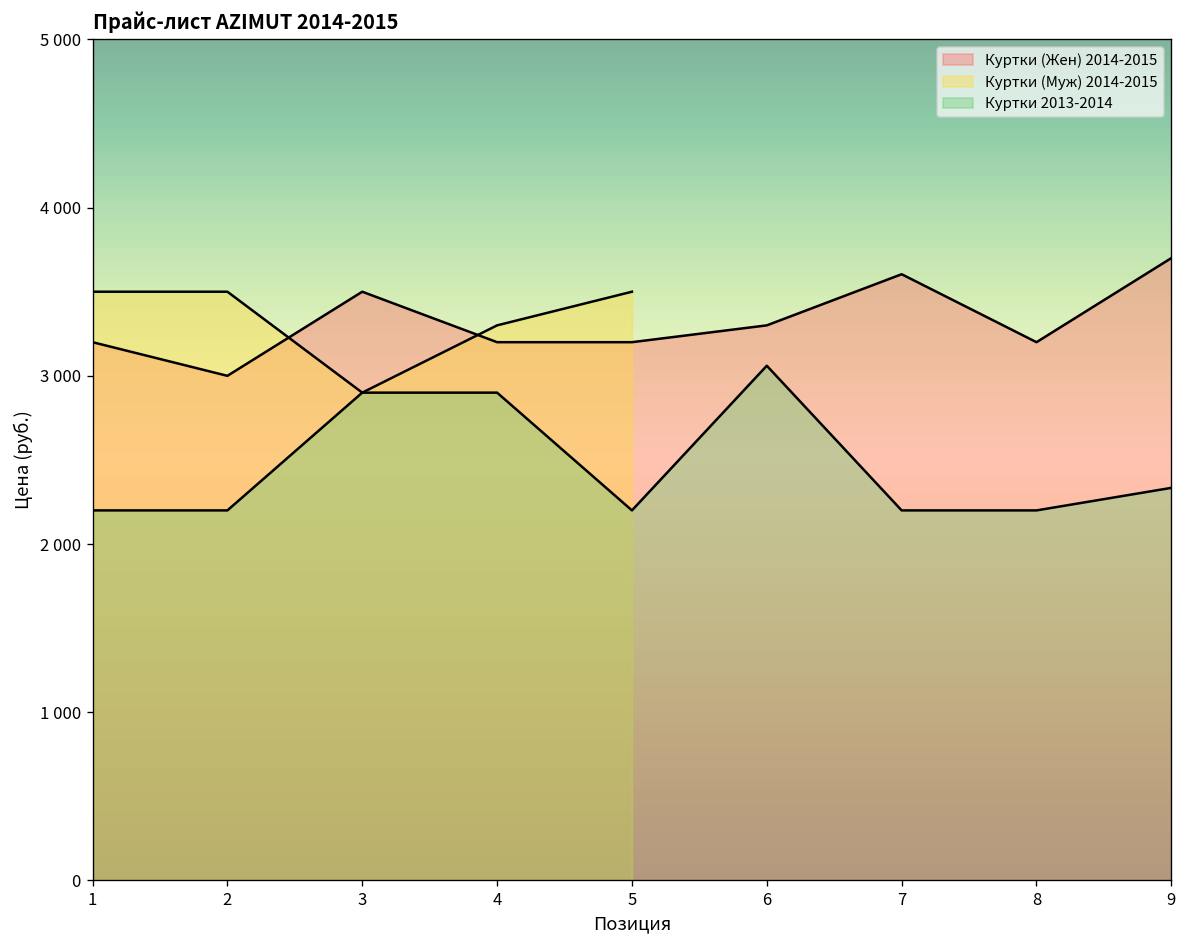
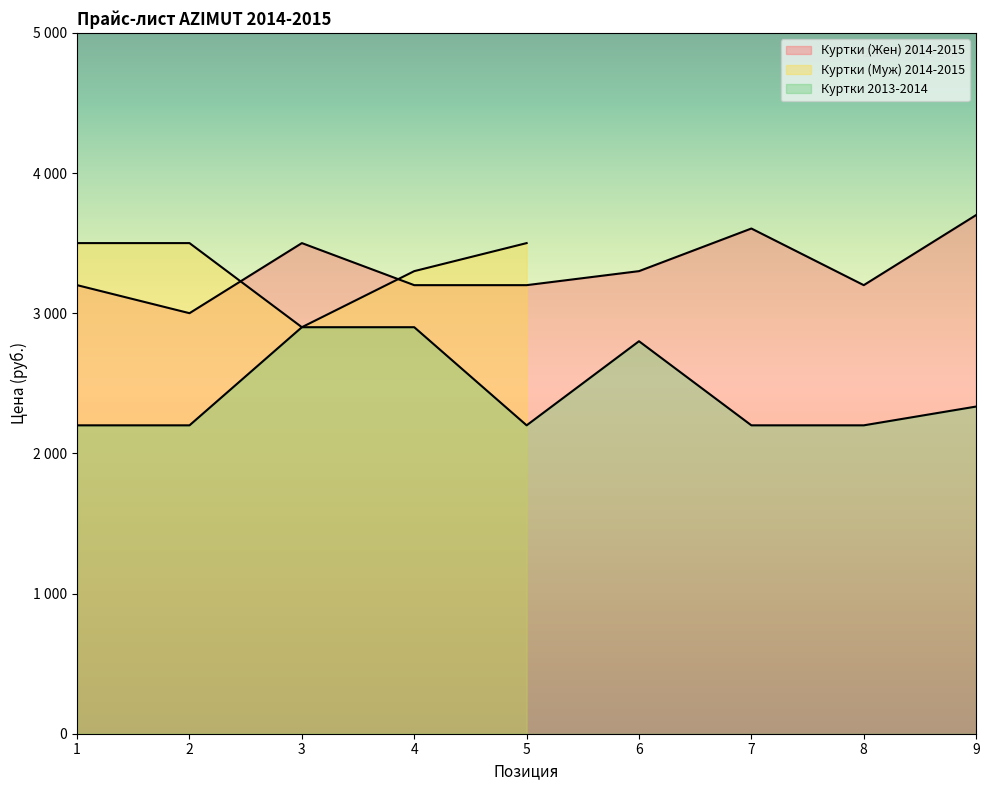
  {
    "Куртки (Жен) 2014-2015": {
      "1": 3200,
      "2": 3000,
      "3": 3500,
      "4": 3200,
      "5": 3200,
      "6": 3300,
      "7": 3600,
      "8": 3200,
      "9": 3700
    },
    "Куртки (Муж) 2014-2015": {
      "1": 3500,
      "2": 3500,
      "4": 3300,
      "5": 3500
    },
    "Куртки 2013-2014": {
      "1": 2200,
      "2": 2200,
      "4": 2900,
      "5": 2200,
-     "6": 3060,
+     "6": 2800,
      "7": 2200,
      "8": 2200,
      "9": 2330
    }
  }
